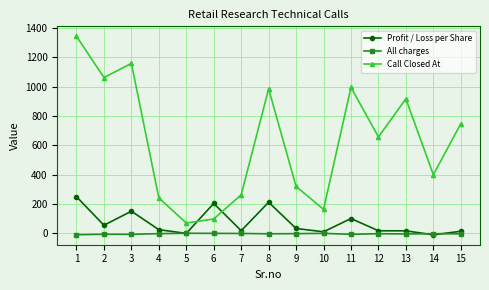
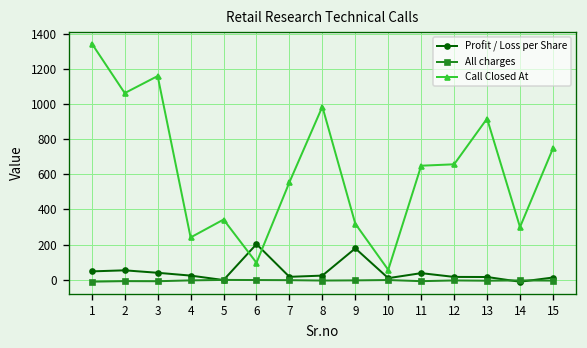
  {
    "Profit / Loss per Share": {
-     "1": 250,
+     "1": 50,
      "2": 50,
-     "3": 150,
+     "3": 40,
      "4": 20,
      "6": 200,
      "7": 20,
-     "8": 210,
-     "9": 30,
-     "11": 100,
+     "8": 20,
+     "9": 180,
+     "11": 40,
      "12": 20,
      "13": 20
    },
    "All charges": {
      "1": -10,
      "2": -10,
      "3": -10,
      "4": 0,
      "6": 0,
      "7": 0,
      "8": 0,
      "9": 0,
      "11": -10,
      "12": 0,
      "13": -10
    },
    "Call Closed At": {
      "1": 1340,
      "2": 1060,
      "3": 1160,
      "4": 240,
-     "5": 70,
+     "5": 340,
      "6": 100,
-     "7": 260,
+     "7": 560,
      "8": 990,
      "9": 320,
-     "10": 160,
-     "11": 1000,
+     "10": 60,
+     "11": 650,
      "12": 660,
      "13": 920,
-     "14": 400,
+     "14": 300,
      "15": 750
    }
  }
